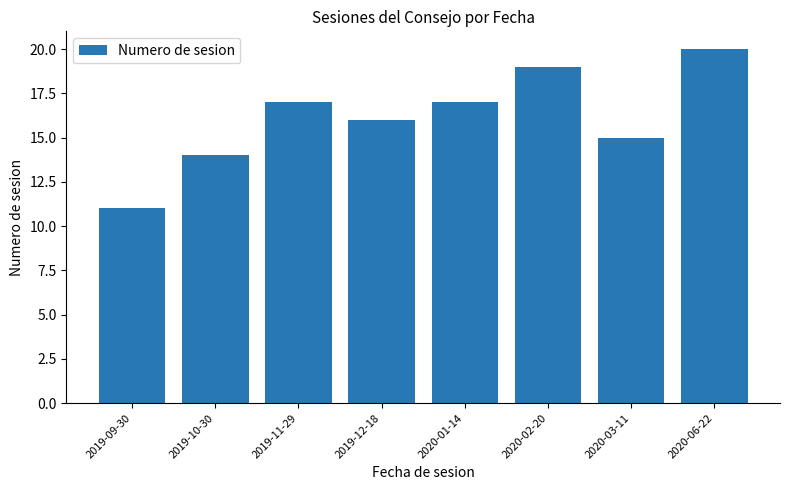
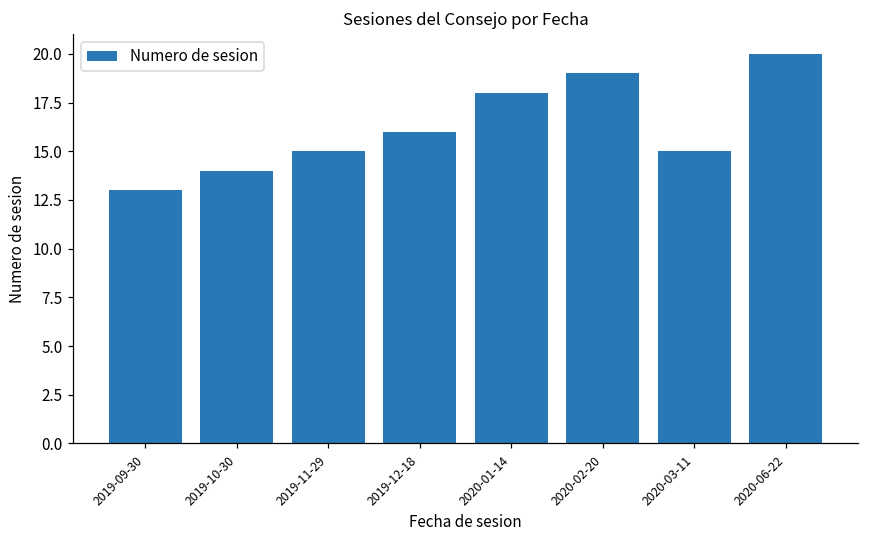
  {
-   "2019-09-30": 11,
+   "2019-09-30": 13,
    "2019-10-30": 14,
-   "2019-11-29": 17,
+   "2019-11-29": 15,
    "2019-12-18": 16,
-   "2020-01-14": 17,
+   "2020-01-14": 18,
    "2020-02-20": 19,
    "2020-03-11": 15,
    "2020-06-22": 20
  }
